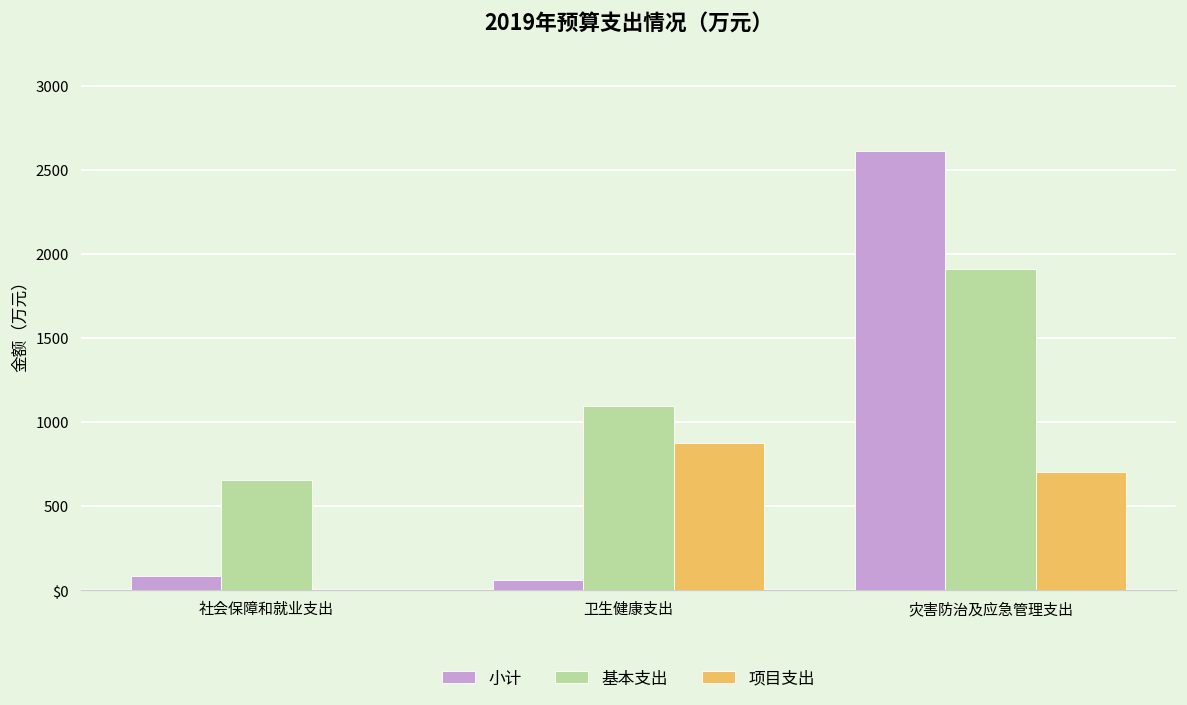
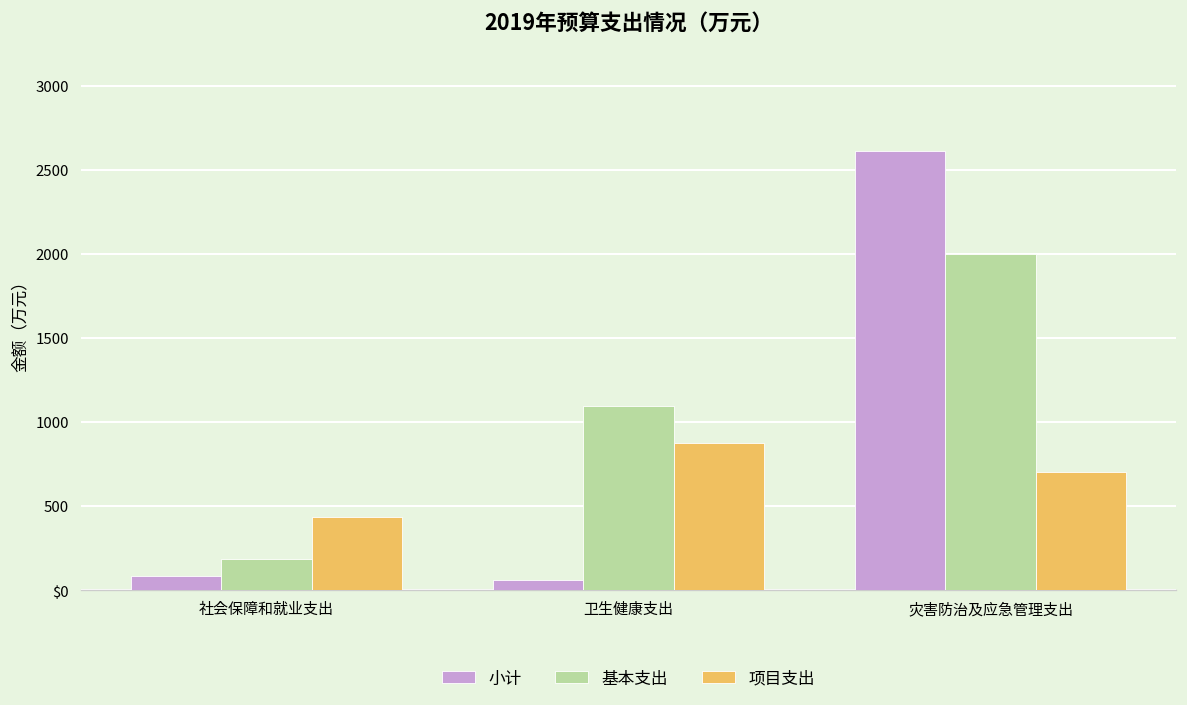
  {
    "小计": {
      "社会保障和就业支出": 80,
      "卫生健康支出": 60,
      "灾害防治及应急管理支出": 2610
    },
    "基本支出": {
-     "社会保障和就业支出": 660,
+     "社会保障和就业支出": 180,
      "卫生健康支出": 1100,
-     "灾害防治及应急管理支出": 1910
+     "灾害防治及应急管理支出": 2000
    },
    "项目支出": {
-     "社会保障和就业支出": 0,
+     "社会保障和就业支出": 430,
      "卫生健康支出": 870,
      "灾害防治及应急管理支出": 700
    }
  }
